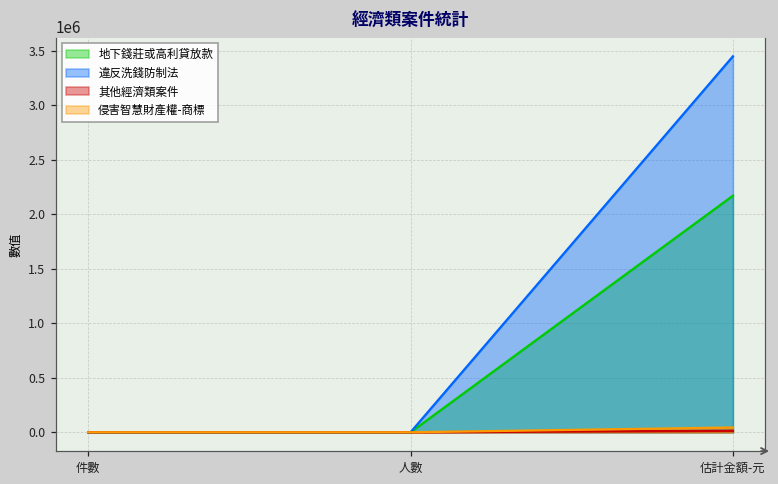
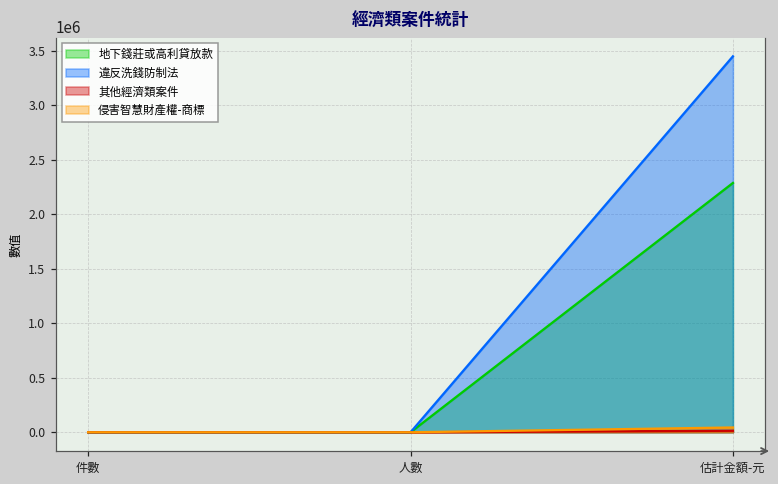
  {
    "地下錢莊或高利貸放款": {
-     "估計金額-元": 2200000
+     "估計金額-元": 2300000
    },
    "違反洗錢防制法": {
      "估計金額-元": 3400000
    },
    "其他經濟類案件": {
      "估計金額-元": 0
    },
    "侵害智慧財產權-商標": {
      "估計金額-元": 0
    }
  }
